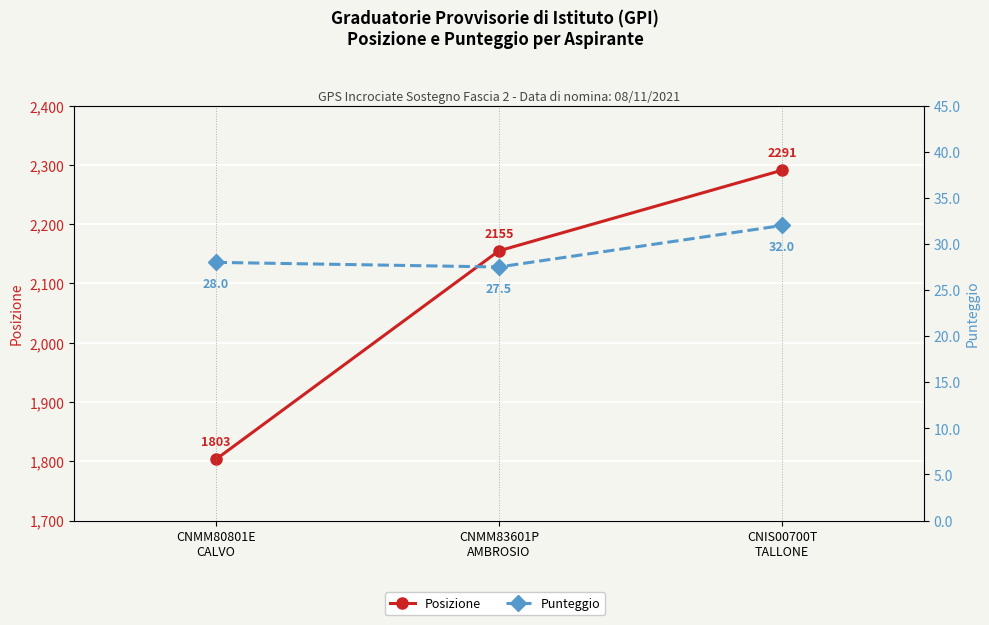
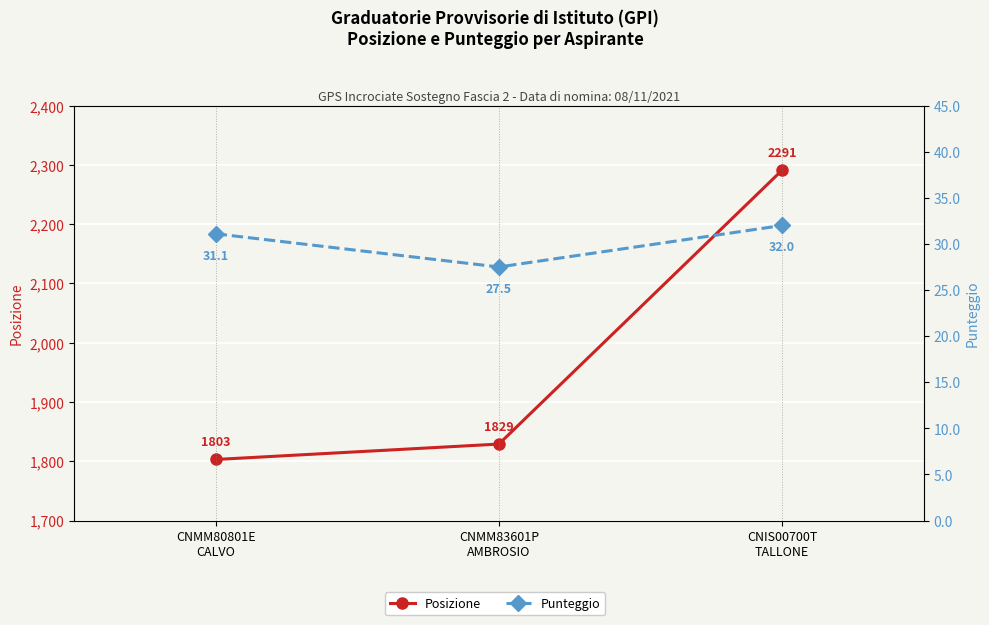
  {
    "Posizione": {
      "CNMM80801E CALVO": 1803,
-     "CNMM83601P AMBROSIO": 2155,
+     "CNMM83601P AMBROSIO": 1829,
      "CNIS00700T TALLONE": 2291
    },
    "Punteggio": {
-     "CNMM80801E CALVO": 28.0,
+     "CNMM80801E CALVO": 31.1,
      "CNMM83601P AMBROSIO": 27.5,
      "CNIS00700T TALLONE": 32.0
    }
  }
